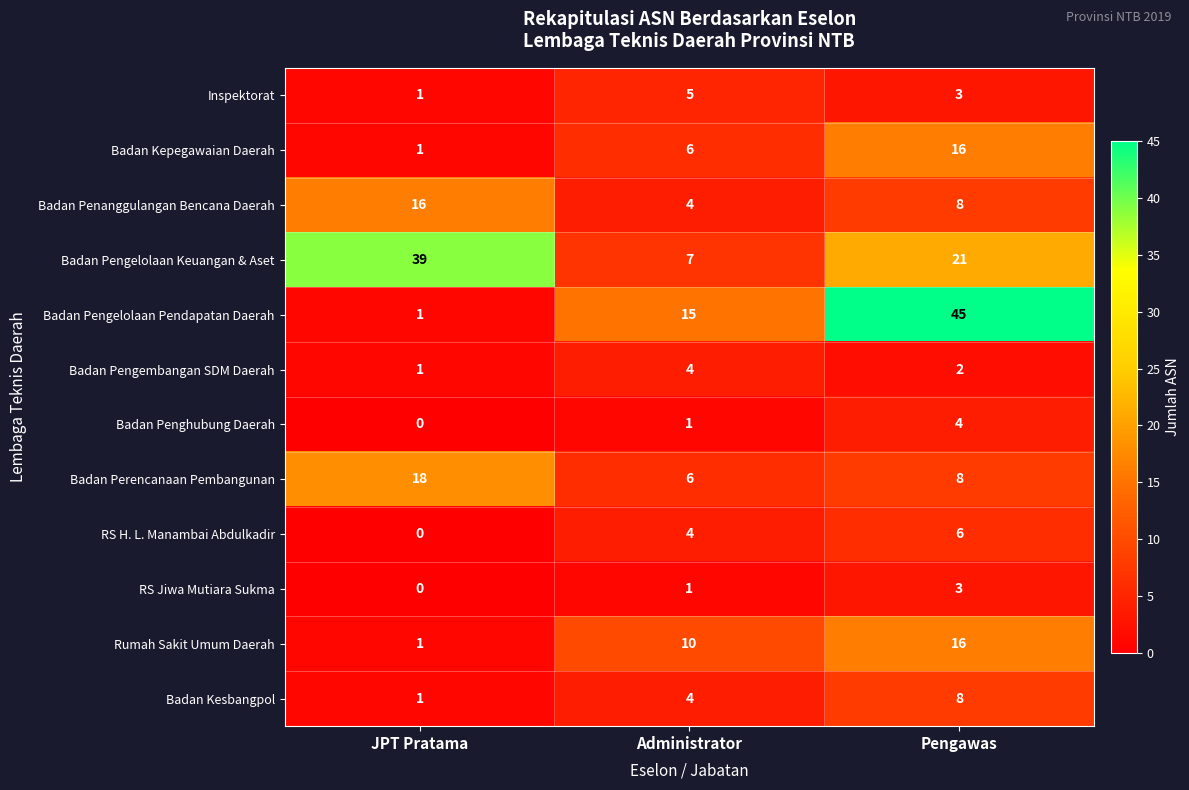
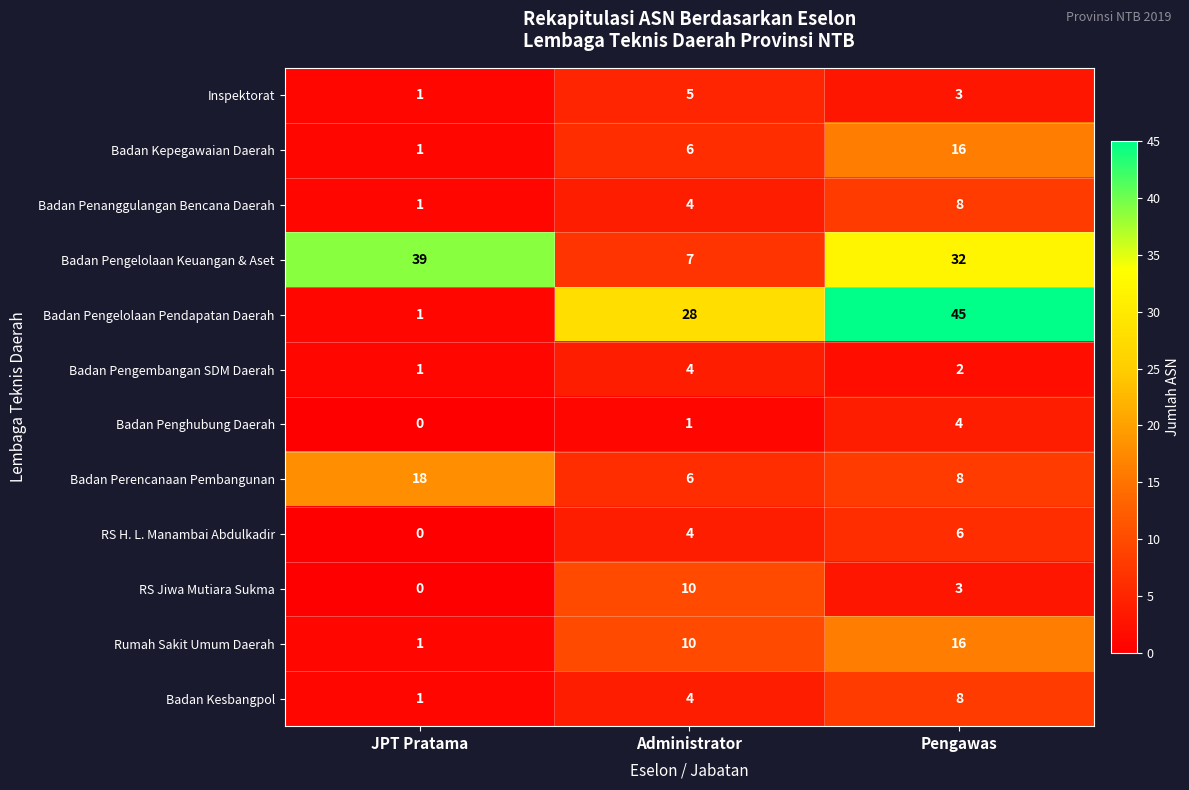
  {
    "Inspektorat": {
      "JPT Pratama": 1,
      "Administrator": 5,
      "Pengawas": 3
    },
    "Badan Kepegawaian Daerah": {
      "JPT Pratama": 1,
      "Administrator": 6,
      "Pengawas": 16
    },
    "Badan Penanggulangan Bencana Daerah": {
-     "JPT Pratama": 16,
+     "JPT Pratama": 1,
      "Administrator": 4,
      "Pengawas": 8
    },
    "Badan Pengelolaan Keuangan & Aset": {
      "JPT Pratama": 39,
      "Administrator": 7,
-     "Pengawas": 21
+     "Pengawas": 32
    },
    "Badan Pengelolaan Pendapatan Daerah": {
      "JPT Pratama": 1,
-     "Administrator": 15,
+     "Administrator": 28,
      "Pengawas": 45
    },
    "Badan Pengembangan SDM Daerah": {
      "JPT Pratama": 1,
      "Administrator": 4,
      "Pengawas": 2
    },
    "Badan Penghubung Daerah": {
      "JPT Pratama": 0,
      "Administrator": 1,
      "Pengawas": 4
    },
    "Badan Perencanaan Pembangunan": {
      "JPT Pratama": 18,
      "Administrator": 6,
      "Pengawas": 8
    },
    "RS H. L. Manambai Abdulkadir": {
      "JPT Pratama": 0,
      "Administrator": 4,
      "Pengawas": 6
    },
    "RS Jiwa Mutiara Sukma": {
      "JPT Pratama": 0,
-     "Administrator": 1,
+     "Administrator": 10,
      "Pengawas": 3
    },
    "Rumah Sakit Umum Daerah": {
      "JPT Pratama": 1,
      "Administrator": 10,
      "Pengawas": 16
    },
    "Badan Kesbangpol": {
      "JPT Pratama": 1,
      "Administrator": 4,
      "Pengawas": 8
    }
  }
